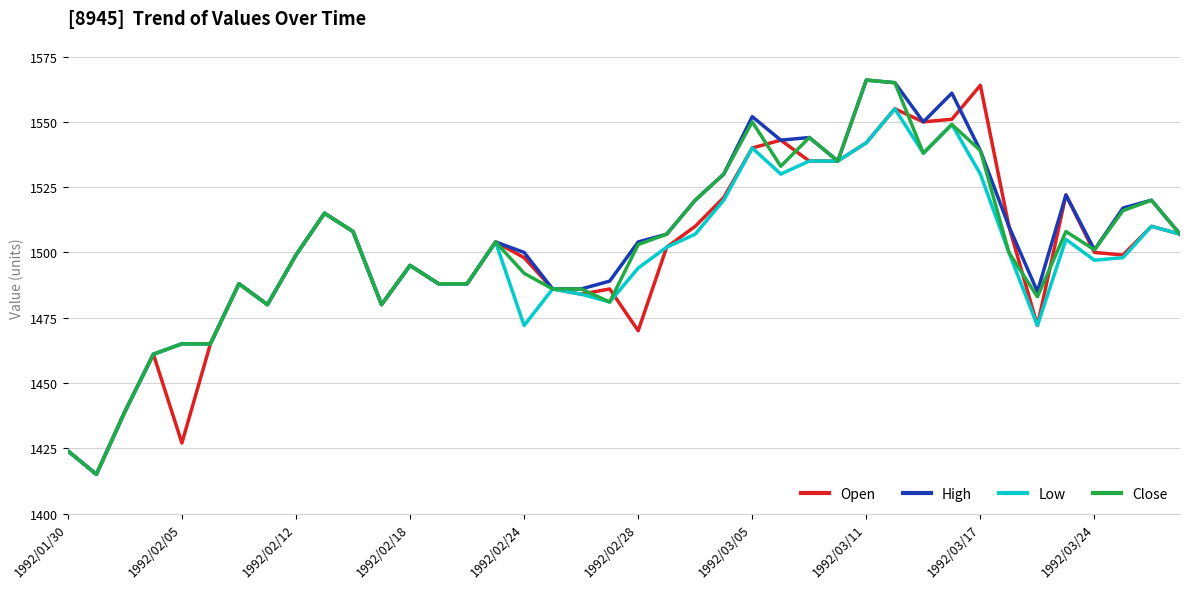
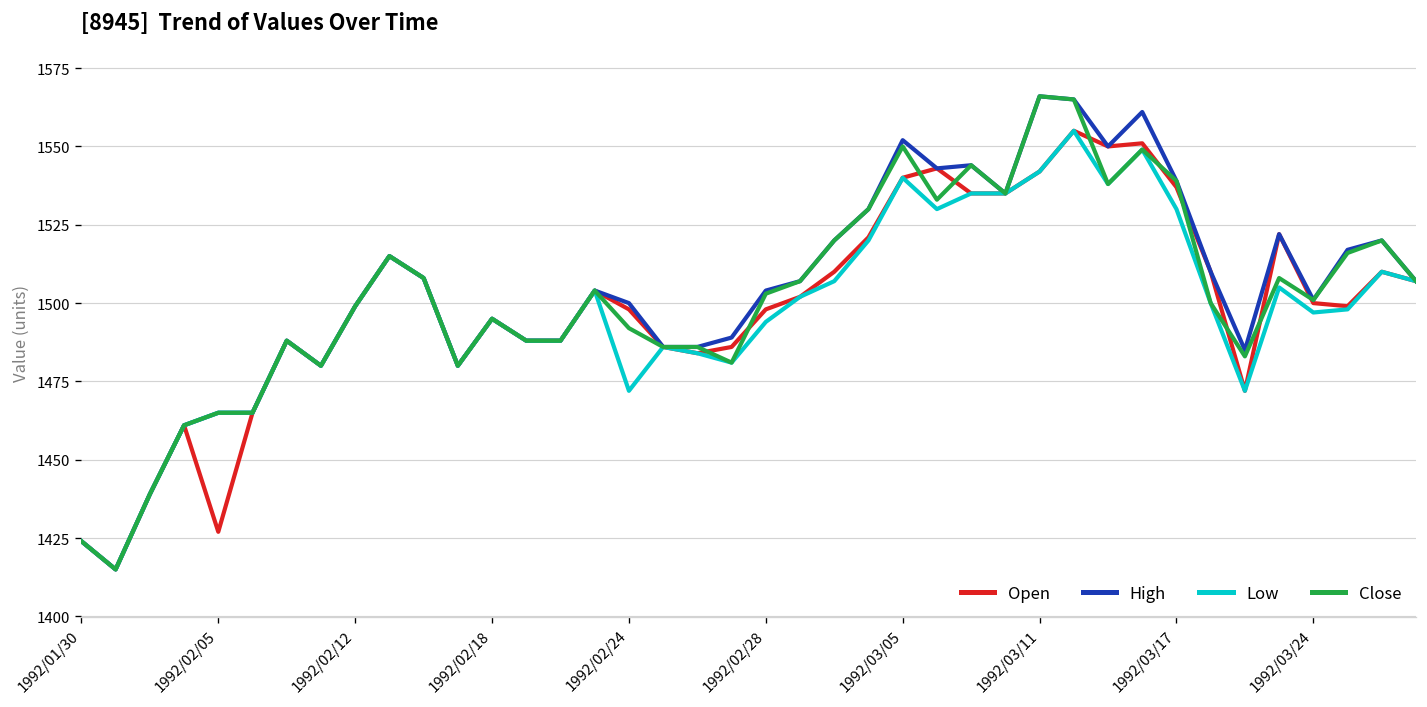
  {
    "Open": {
      "1992/02/05": 1427,
      "1992/02/24": 1498,
-     "1992/02/28": 1470,
-     "1992/03/17": 1564,
+     "1992/02/28": 1498,
+     "1992/03/17": 1537,
      "1992/03/24": 1500
    },
    "High": {
      "1992/02/24": 1500,
      "1992/02/28": 1504,
      "1992/03/05": 1552
    },
    "Low": {
      "1992/02/24": 1472,
      "1992/02/28": 1494,
      "1992/03/17": 1530,
      "1992/03/24": 1497
    },
    "Close": {
      "1992/02/24": 1492,
      "1992/02/28": 1503,
      "1992/03/05": 1550
    }
  }
